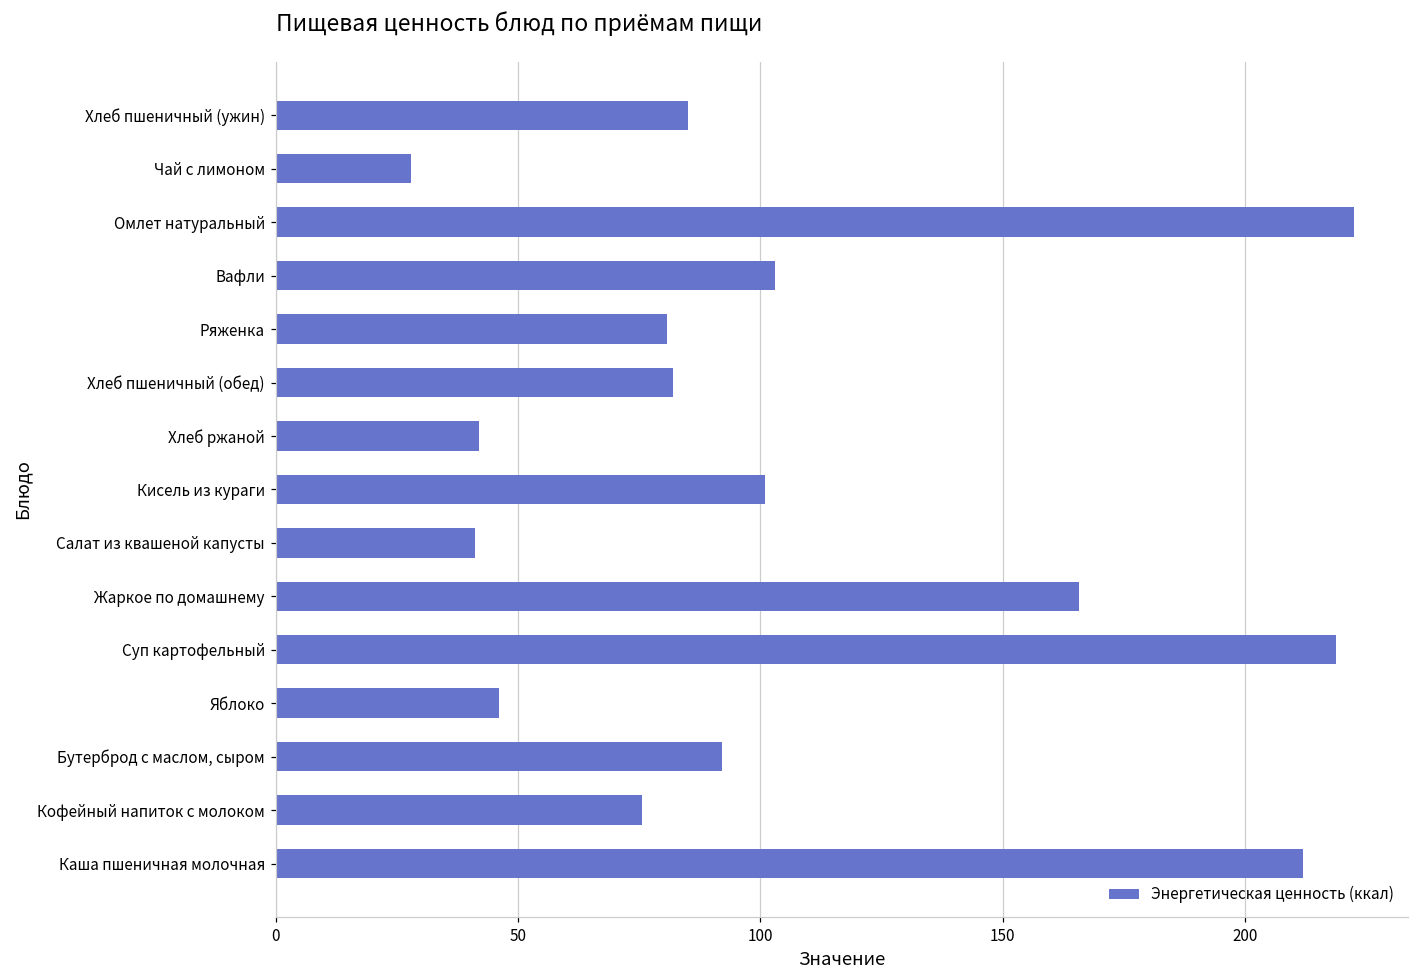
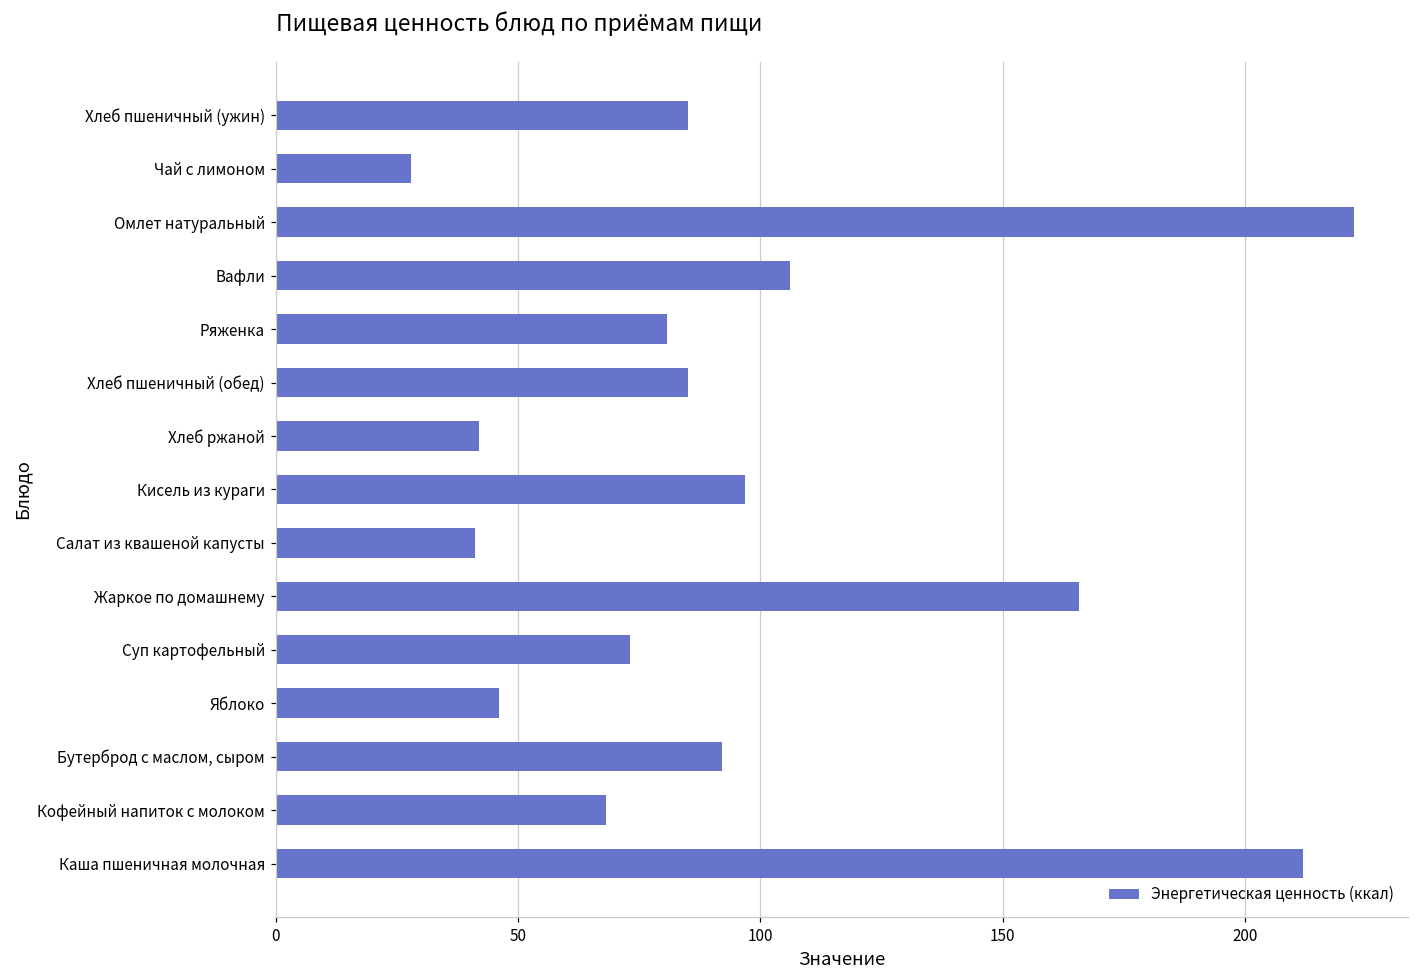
  {
    "Хлеб пшеничный (ужин)": 85,
    "Чай с лимоном": 28,
    "Омлет натуральный": 222,
-   "Вафли": 103,
+   "Вафли": 106,
    "Ряженка": 81,
-   "Хлеб пшеничный (обед)": 82,
+   "Хлеб пшеничный (обед)": 85,
    "Хлеб ржаной": 42,
-   "Кисель из кураги": 101,
+   "Кисель из кураги": 97,
    "Салат из квашеной капусты": 41,
    "Жаркое по домашнему": 166,
-   "Суп картофельный": 219,
+   "Суп картофельный": 73,
    "Яблоко": 46,
    "Бутерброд с маслом, сыром": 92,
-   "Кофейный напиток с молоком": 76,
+   "Кофейный напиток с молоком": 68,
    "Каша пшеничная молочная": 212
  }
